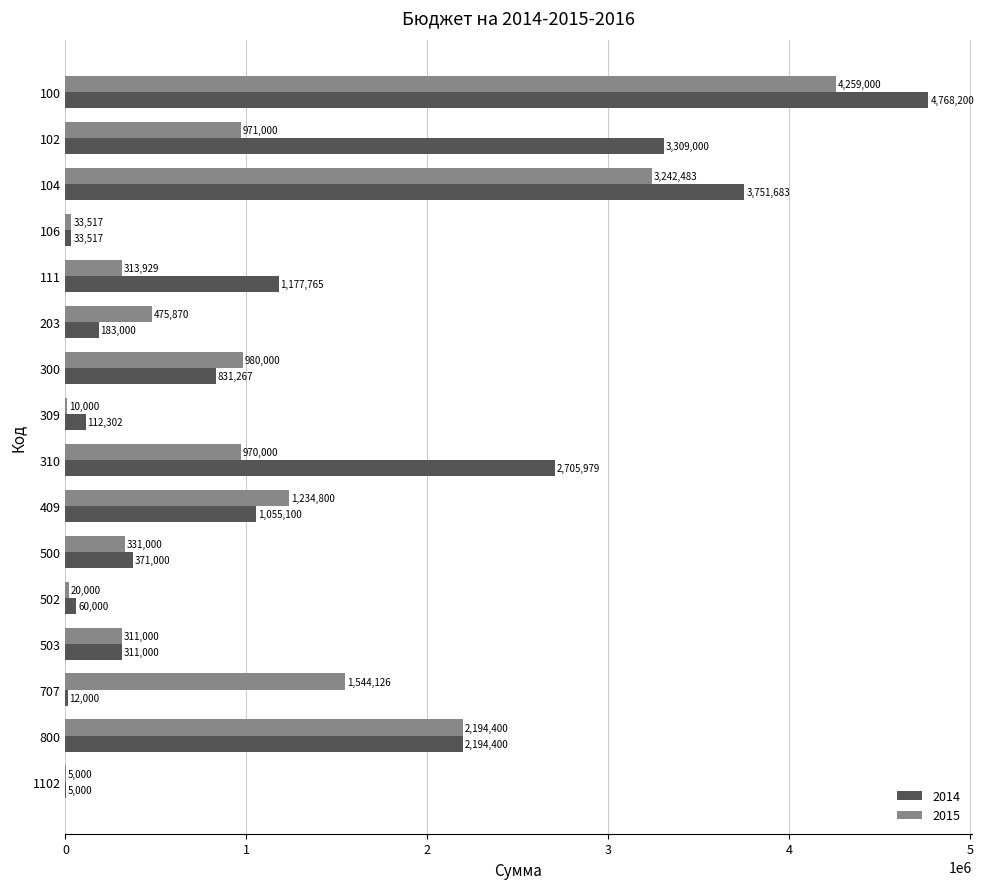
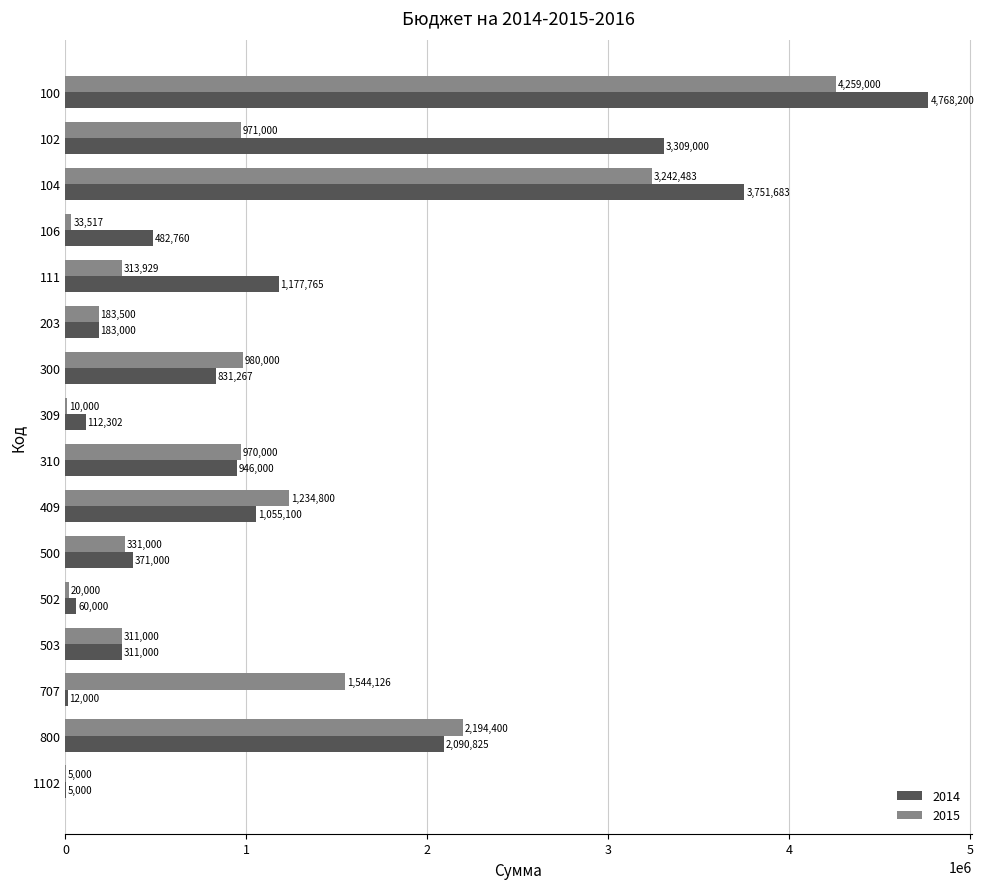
  {
    "2014": {
      "100": "4,768,200",
      "102": "3,309,000",
      "104": "3,751,683",
-     "106": "33,517",
+     "106": "482,760",
      "111": "1,177,765",
      "203": "183,000",
      "300": "831,267",
      "309": "112,302",
-     "310": "2,705,979",
+     "310": "946,000",
      "409": "1,055,100",
      "500": "371,000",
      "502": "60,000",
      "503": "311,000",
      "707": "12,000",
-     "800": "2,194,400",
+     "800": "2,090,825",
      "1102": "5,000"
    },
    "2015": {
      "100": "4,259,000",
      "102": "971,000",
      "104": "3,242,483",
      "106": "33,517",
      "111": "313,929",
-     "203": "475,870",
+     "203": "183,500",
      "300": "980,000",
      "309": "10,000",
      "310": "970,000",
      "409": "1,234,800",
      "500": "331,000",
      "502": "20,000",
      "503": "311,000",
      "707": "1,544,126",
      "800": "2,194,400",
      "1102": "5,000"
    }
  }
